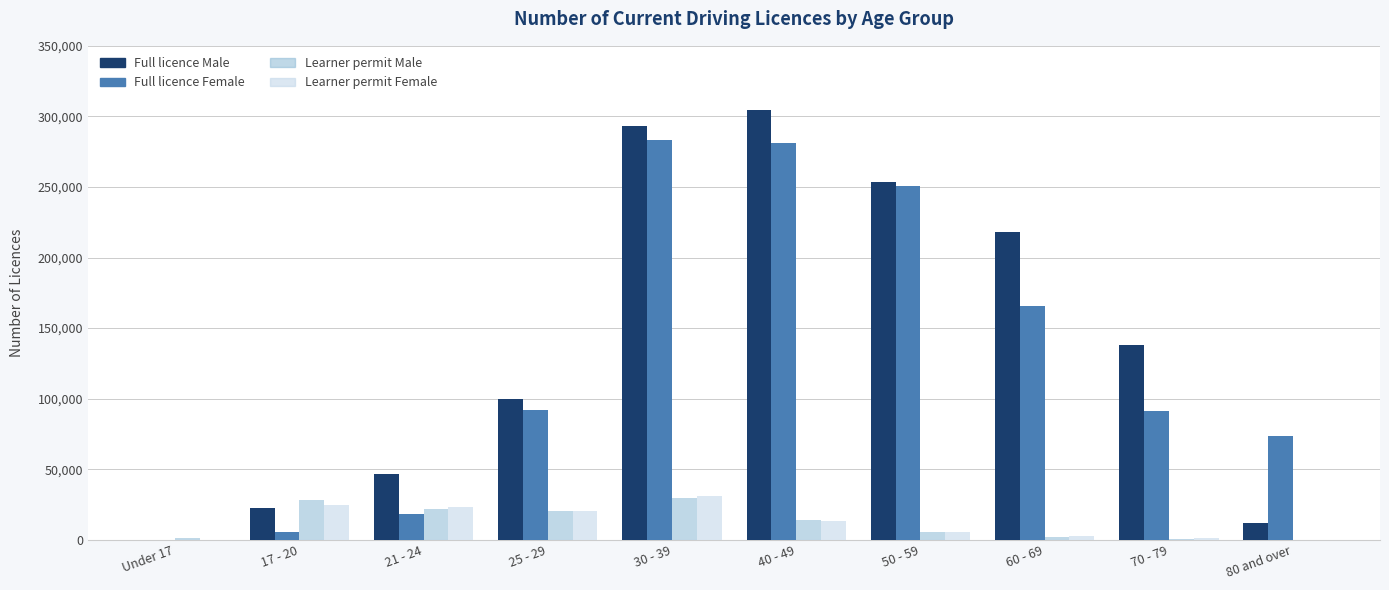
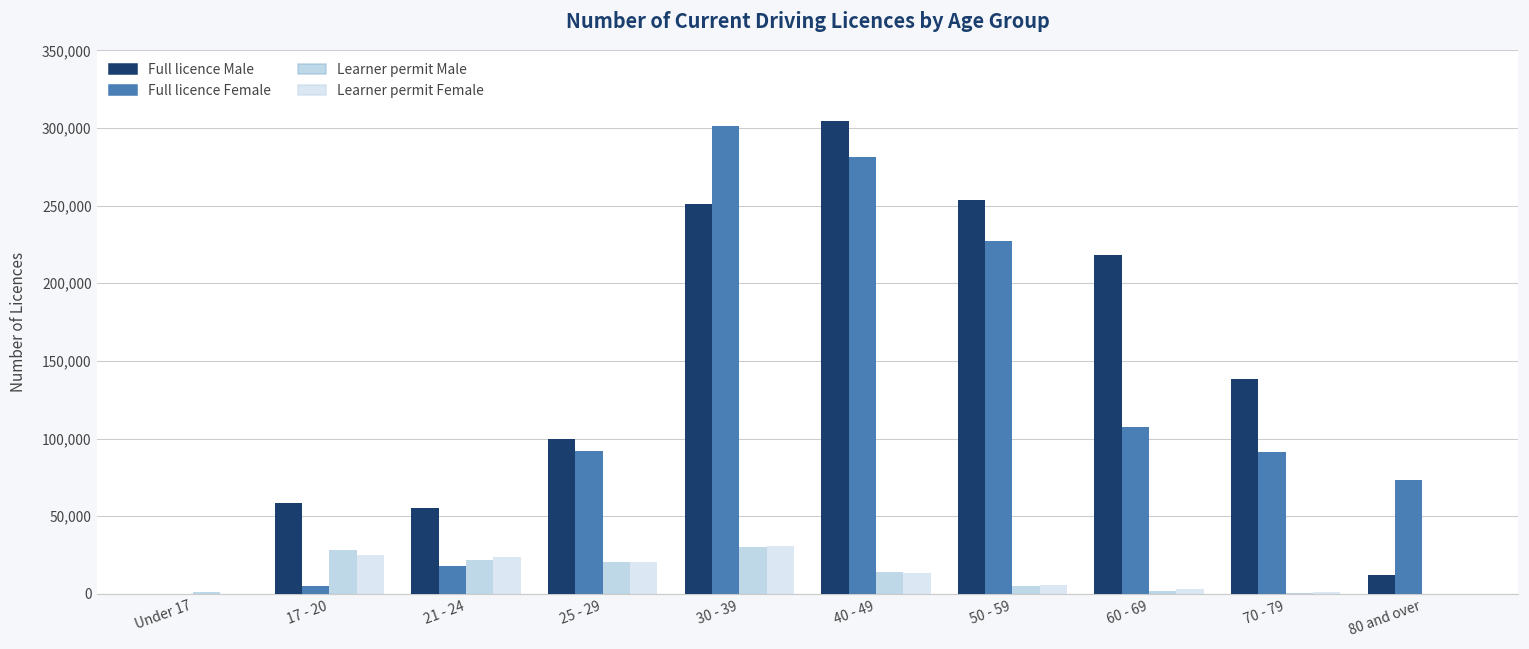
  {
    "Full licence Male": {
      "Under 17": "0",
-     "17 - 20": "23,000",
-     "21 - 24": "46,000",
+     "17 - 20": "58,000",
+     "21 - 24": "55,000",
      "25 - 29": "100,000",
-     "30 - 39": "293,000",
+     "30 - 39": "251,000",
      "40 - 49": "304,000",
      "50 - 59": "253,000",
      "60 - 69": "218,000",
      "70 - 79": "138,000",
      "80 and over": "12,000"
    },
    "Full licence Female": {
      "Under 17": "0",
      "17 - 20": "5,000",
      "21 - 24": "18,000",
      "25 - 29": "92,000",
-     "30 - 39": "283,000",
+     "30 - 39": "301,000",
      "40 - 49": "281,000",
-     "50 - 59": "250,000",
-     "60 - 69": "166,000",
+     "50 - 59": "227,000",
+     "60 - 69": "108,000",
      "70 - 79": "91,000",
      "80 and over": "73,000"
    }
  }
